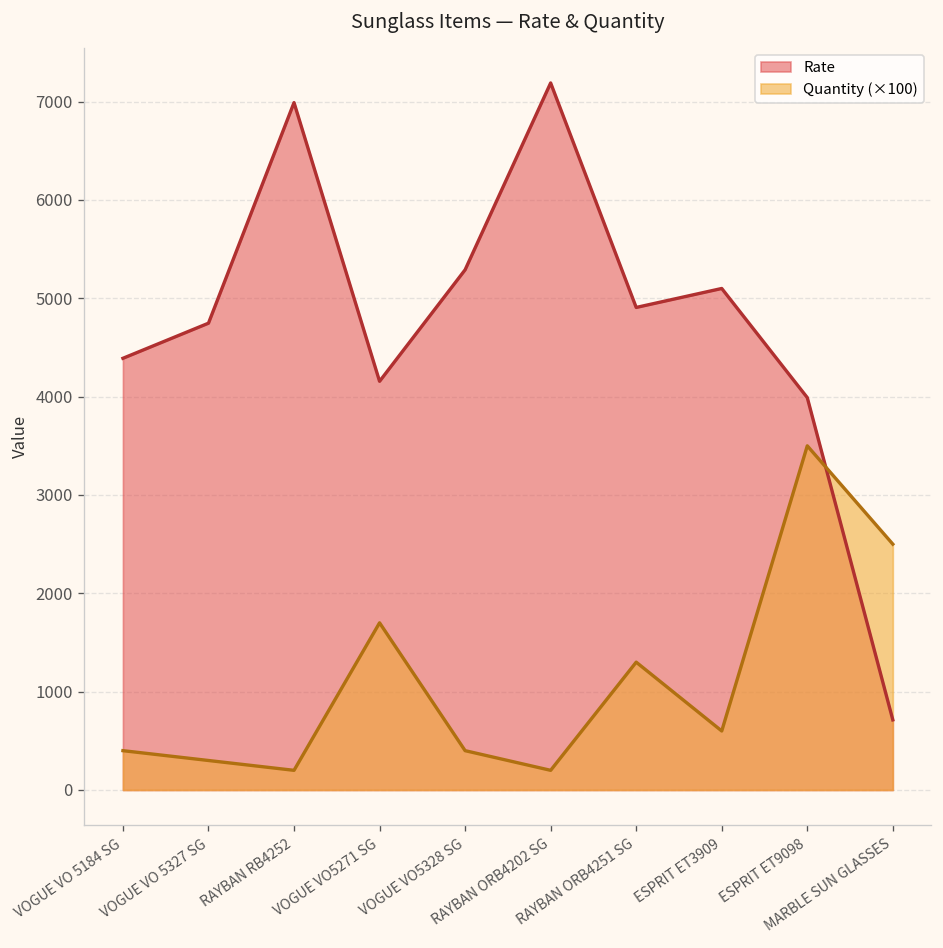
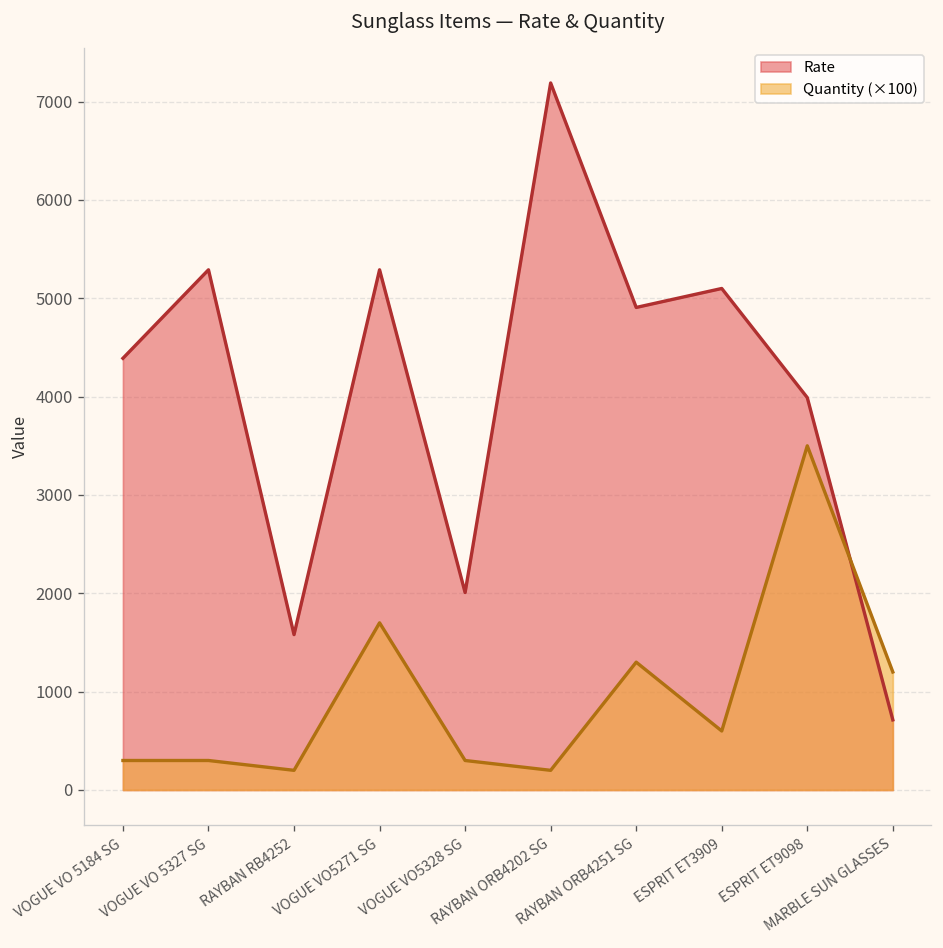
  {
    "Rate": {
      "VOGUE VO 5184 SG": 4400,
-     "VOGUE VO 5327 SG": 4700,
-     "RAYBAN RB4252": 7000,
-     "VOGUE VO5271 SG": 4200,
-     "VOGUE VO5328 SG": 5300,
+     "VOGUE VO 5327 SG": 5300,
+     "RAYBAN RB4252": 1600,
+     "VOGUE VO5271 SG": 5300,
+     "VOGUE VO5328 SG": 2000,
      "RAYBAN ORB4202 SG": 7200,
      "RAYBAN ORB4251 SG": 4900,
      "ESPRIT ET3909": 5100,
      "ESPRIT ET9098": 4000,
      "MARBLE SUN GLASSES": 700
    },
    "Quantity (×100)": {
-     "VOGUE VO 5184 SG": 400,
+     "VOGUE VO 5184 SG": 300,
      "VOGUE VO 5327 SG": 300,
      "RAYBAN RB4252": 200,
      "VOGUE VO5271 SG": 1700,
-     "VOGUE VO5328 SG": 400,
+     "VOGUE VO5328 SG": 300,
      "RAYBAN ORB4202 SG": 200,
      "RAYBAN ORB4251 SG": 1300,
      "ESPRIT ET3909": 600,
      "ESPRIT ET9098": 3500,
-     "MARBLE SUN GLASSES": 2500
+     "MARBLE SUN GLASSES": 1200
    }
  }
